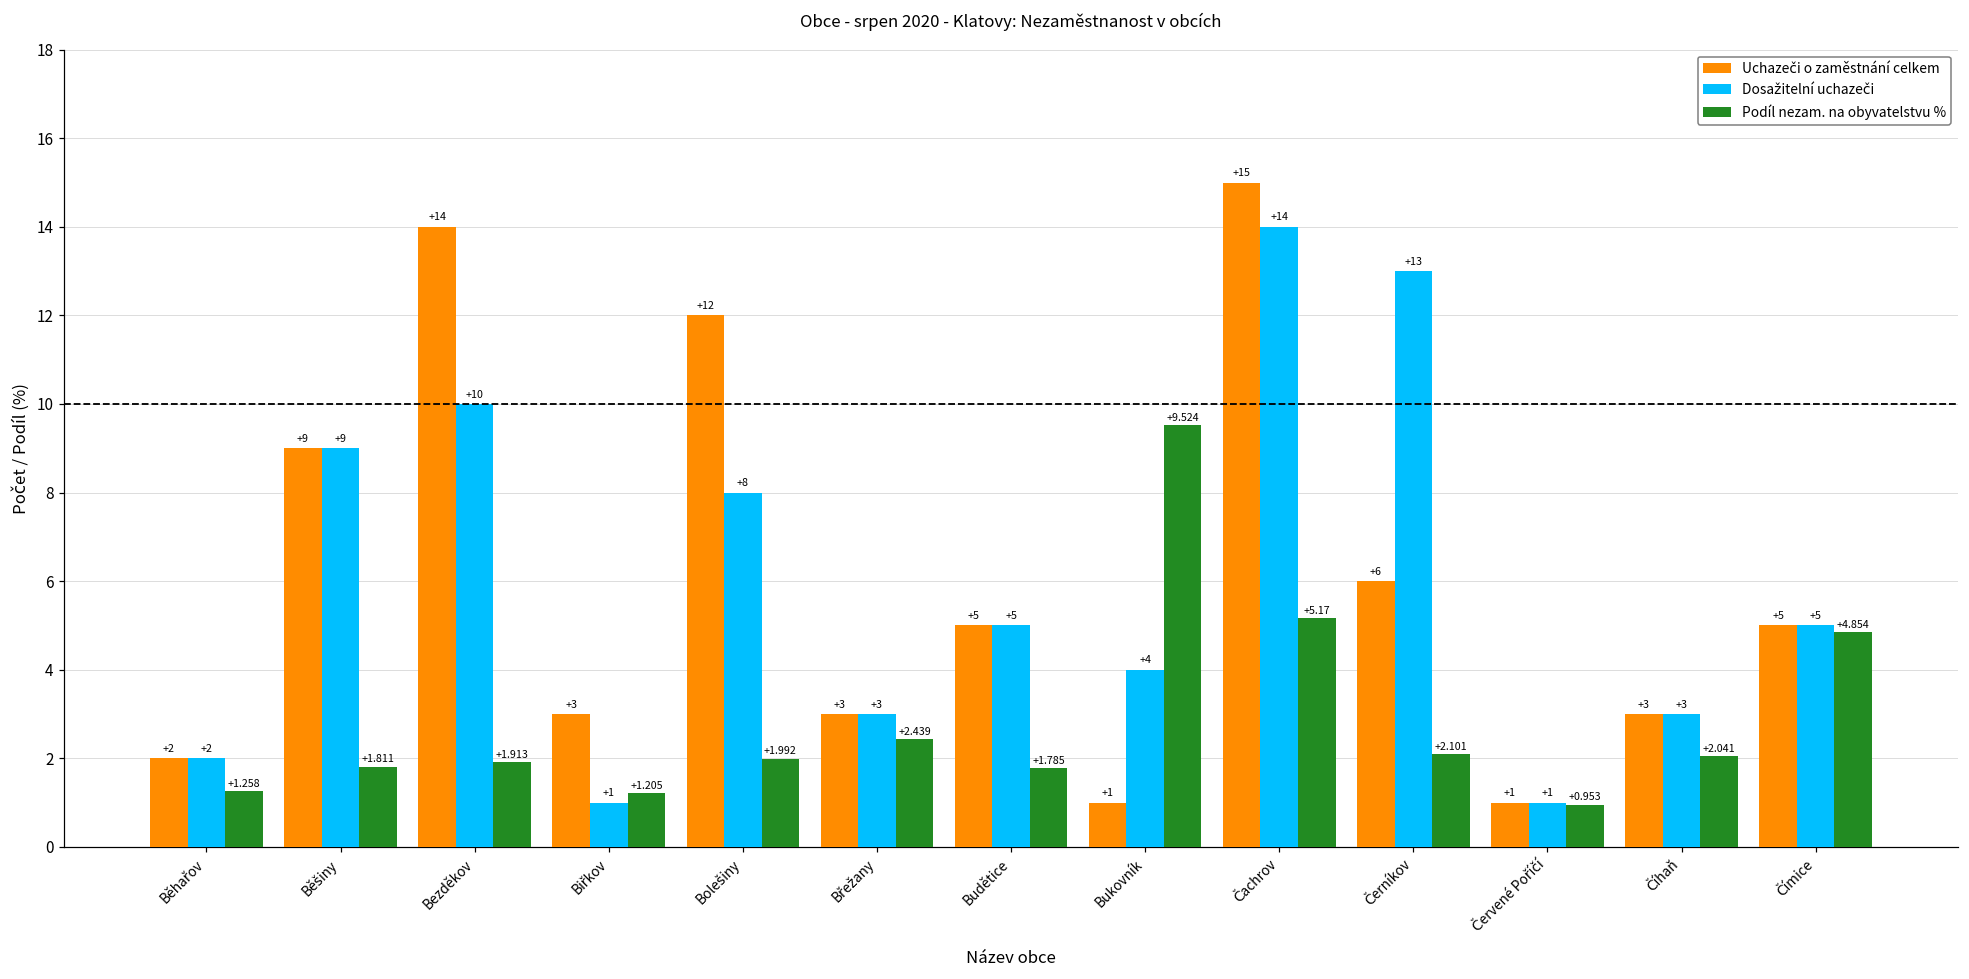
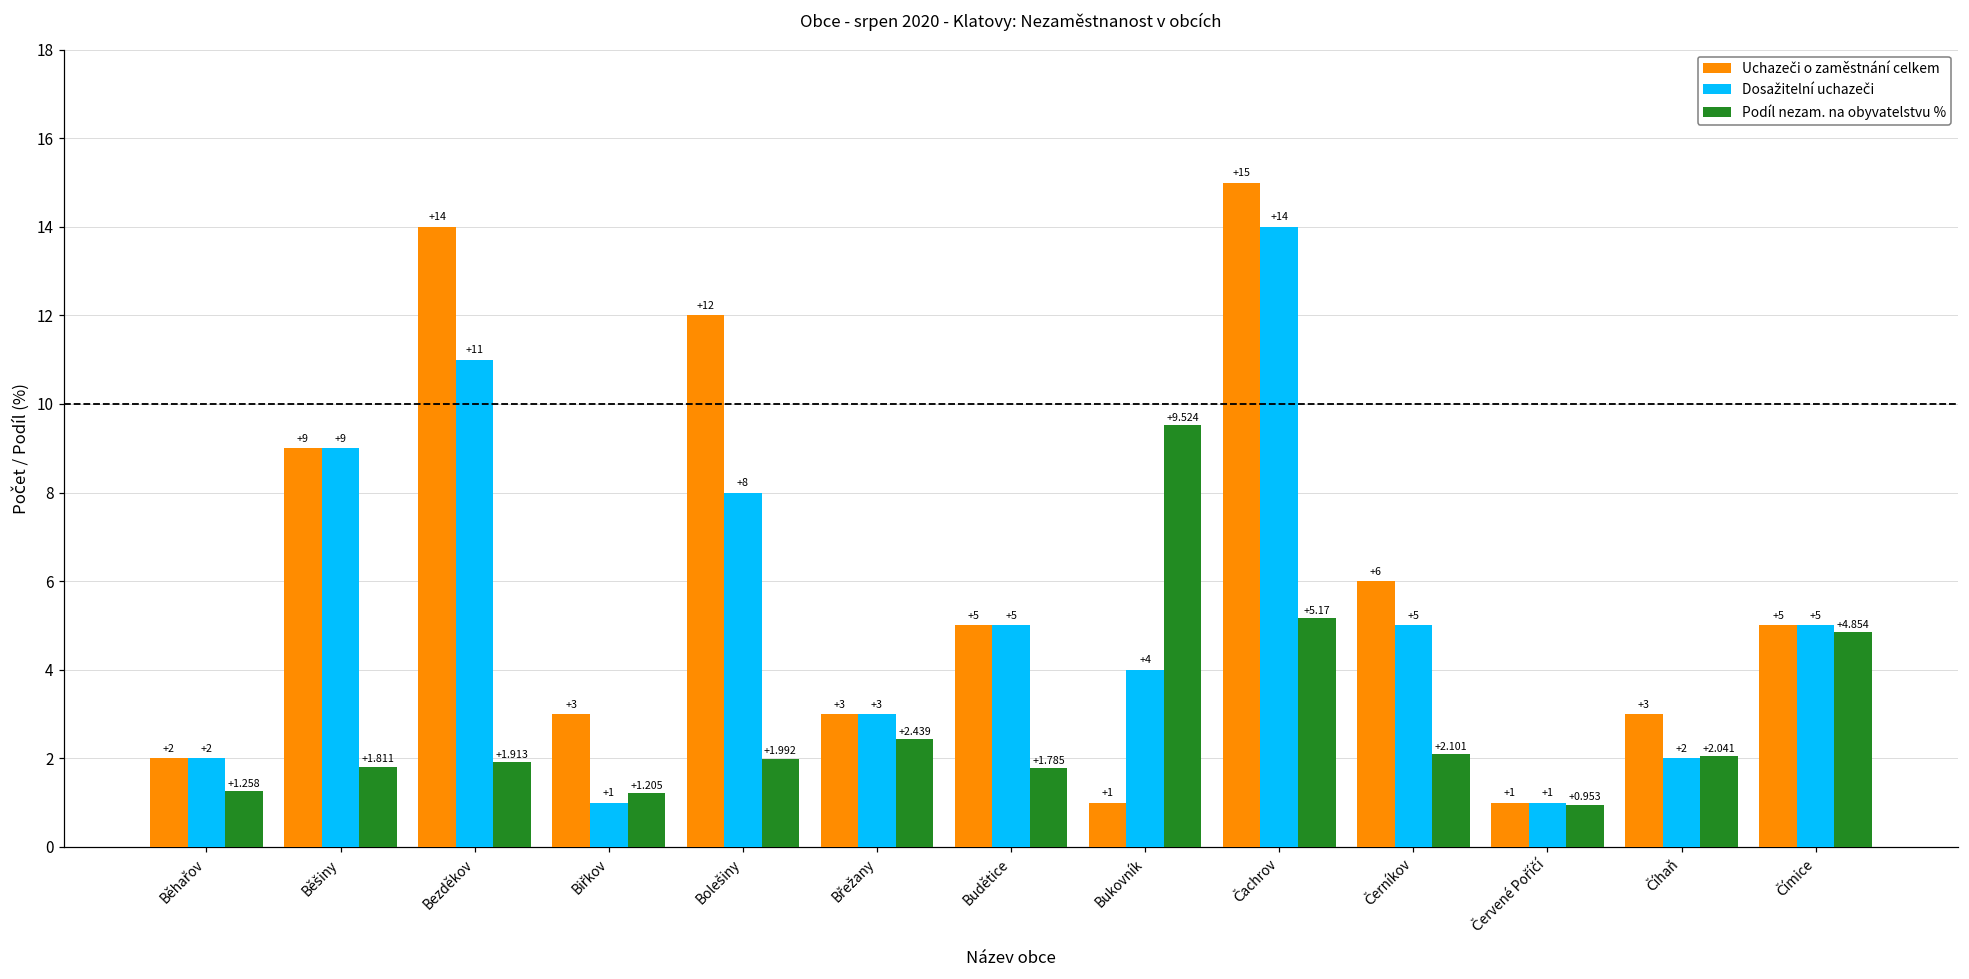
  {
    "Uchazeči o zaměstnání celkem": {
      "Běhařov": "+2",
      "Běšiny": "+9",
      "Bezděkov": "+14",
      "Biřkov": "+3",
      "Bolešiny": "+12",
      "Břežany": "+3",
      "Budětice": "+5",
      "Bukovník": "+1",
      "Čachrov": "+15",
      "Černíkov": "+6",
      "Červené Poříčí": "+1",
      "Číhaň": "+3",
      "Čímice": "+5"
    },
    "Dosažitelní uchazeči": {
      "Běhařov": "+2",
      "Běšiny": "+9",
-     "Bezděkov": "+10",
+     "Bezděkov": "+11",
      "Biřkov": "+1",
      "Bolešiny": "+8",
      "Břežany": "+3",
      "Budětice": "+5",
      "Bukovník": "+4",
      "Čachrov": "+14",
-     "Černíkov": "+13",
+     "Černíkov": "+5",
      "Červené Poříčí": "+1",
-     "Číhaň": "+3",
+     "Číhaň": "+2",
      "Čímice": "+5"
    },
    "Podíl nezam. na obyvatelstvu %": {
      "Běhařov": "+1.258",
      "Běšiny": "+1.811",
      "Bezděkov": "+1.913",
      "Biřkov": "+1.205",
      "Bolešiny": "+1.992",
      "Břežany": "+2.439",
      "Budětice": "+1.785",
      "Bukovník": "+9.524",
      "Čachrov": "+5.17",
      "Černíkov": "+2.101",
      "Červené Poříčí": "+0.953",
      "Číhaň": "+2.041",
      "Čímice": "+4.854"
    }
  }
